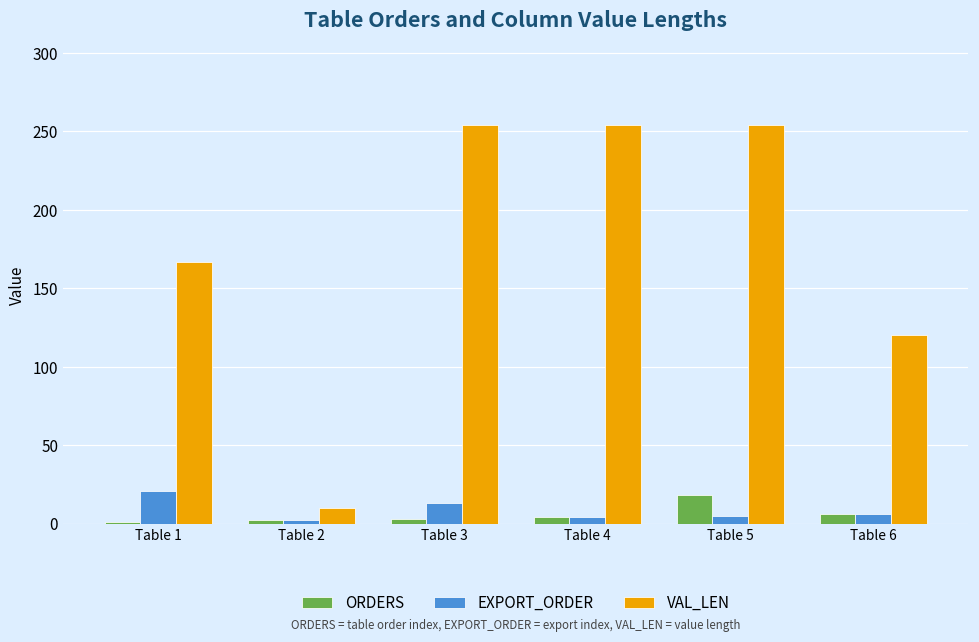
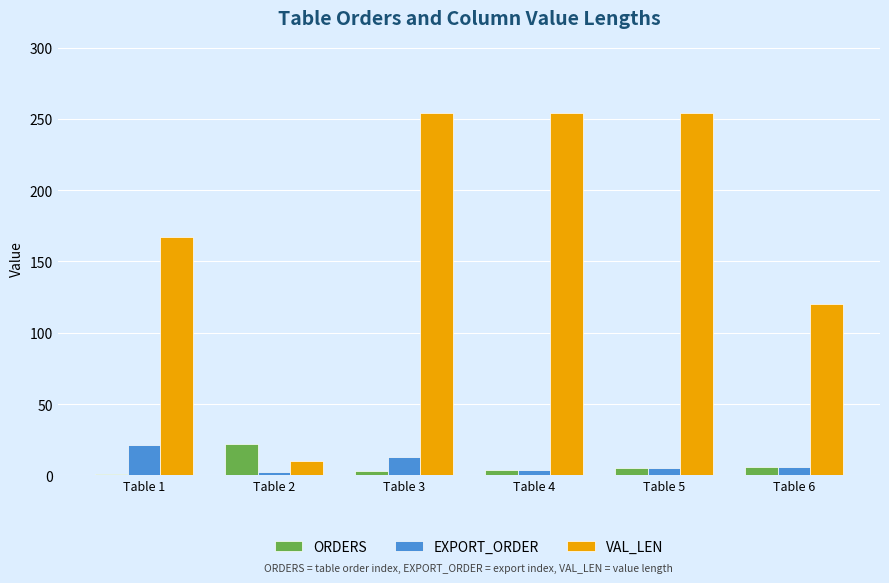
  {
    "ORDERS": {
-     "Table 2": 2,
+     "Table 2": 22,
      "Table 3": 3,
      "Table 4": 4,
-     "Table 5": 18,
+     "Table 5": 5,
      "Table 6": 6
    },
    "EXPORT_ORDER": {
      "Table 1": 21,
      "Table 2": 2,
      "Table 3": 13,
      "Table 4": 4,
      "Table 5": 5,
      "Table 6": 6
    },
    "VAL_LEN": {
      "Table 1": 167,
      "Table 2": 10,
      "Table 3": 254,
      "Table 4": 254,
      "Table 5": 254,
      "Table 6": 120
    }
  }
